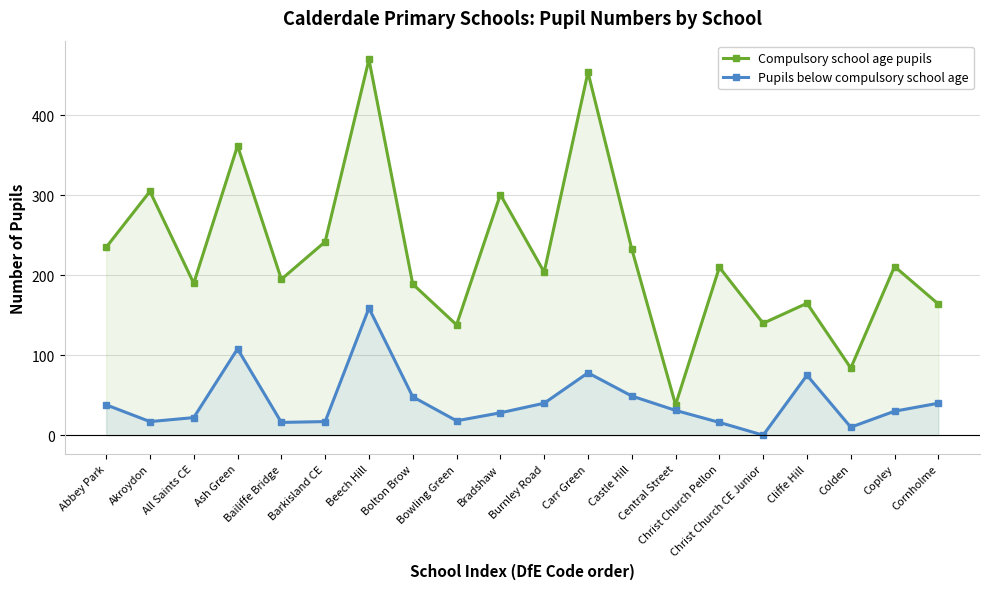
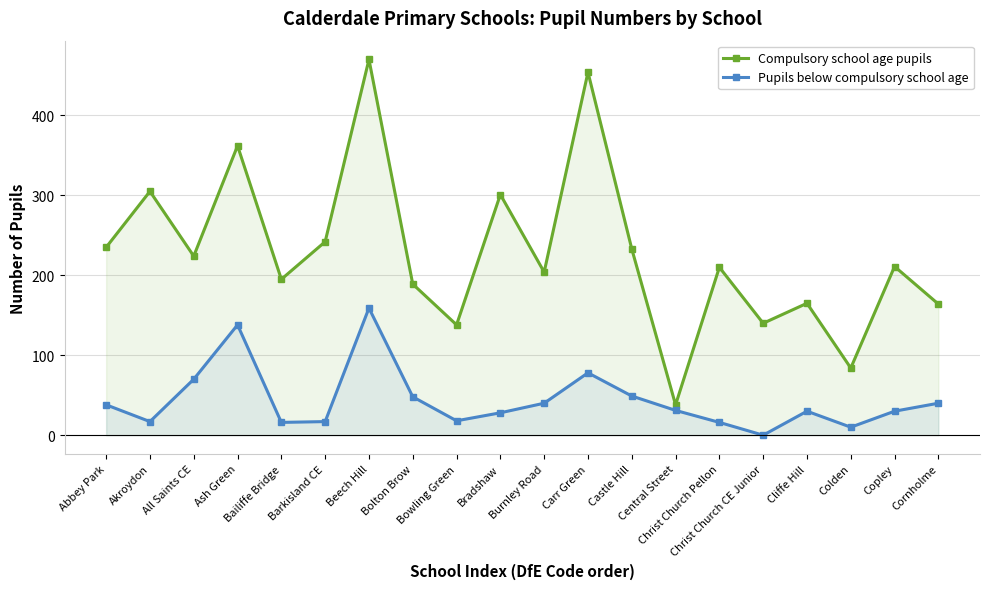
  {
    "Compulsory school age pupils": {
      "Abbey Park": 240,
      "Akroydon": 310,
-     "All Saints CE": 190,
+     "All Saints CE": 220,
      "Ash Green": 360,
      "Bailiffe Bridge": 200,
      "Barkisland CE": 240,
      "Beech Hill": 470,
      "Bolton Brow": 190,
      "Bowling Green": 140,
      "Bradshaw": 300,
      "Burnley Road": 200,
      "Carr Green": 450,
      "Castle Hill": 230,
      "Central Street": 40,
      "Christ Church Pellon": 210,
      "Christ Church CE Junior": 140,
      "Cliffe Hill": 170,
      "Colden": 80,
      "Copley": 210,
      "Cornholme": 160
    },
    "Pupils below compulsory school age": {
      "Abbey Park": 40,
      "Akroydon": 20,
-     "All Saints CE": 20,
-     "Ash Green": 110,
+     "All Saints CE": 70,
+     "Ash Green": 140,
      "Bailiffe Bridge": 20,
      "Barkisland CE": 20,
      "Beech Hill": 160,
      "Bolton Brow": 50,
      "Bowling Green": 20,
      "Bradshaw": 30,
      "Burnley Road": 40,
      "Carr Green": 80,
      "Castle Hill": 50,
      "Central Street": 30,
      "Christ Church Pellon": 20,
      "Christ Church CE Junior": 0,
-     "Cliffe Hill": 80,
+     "Cliffe Hill": 30,
      "Colden": 10,
      "Copley": 30,
      "Cornholme": 40
    }
  }
